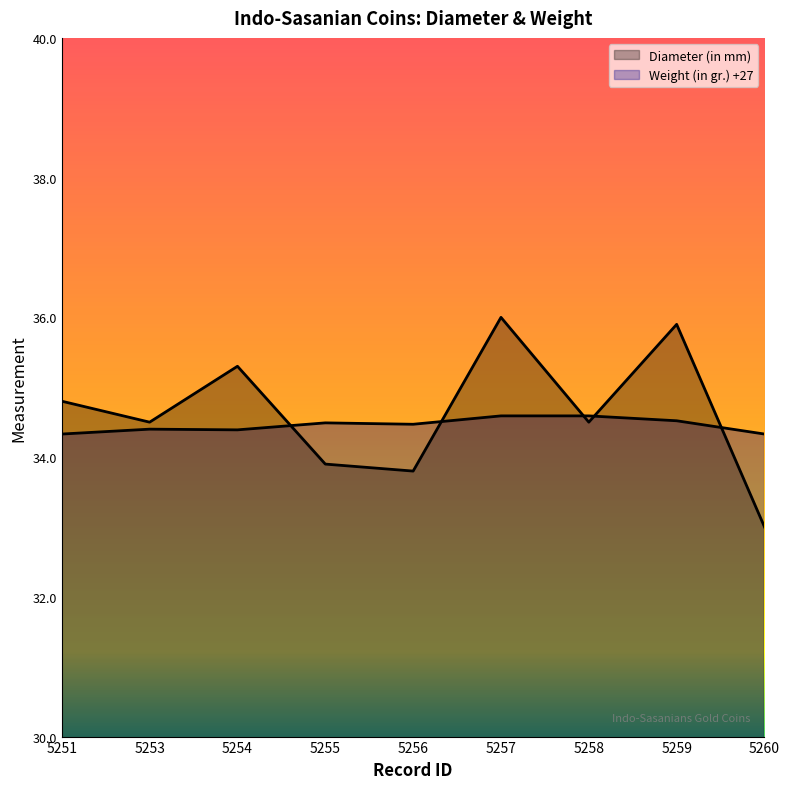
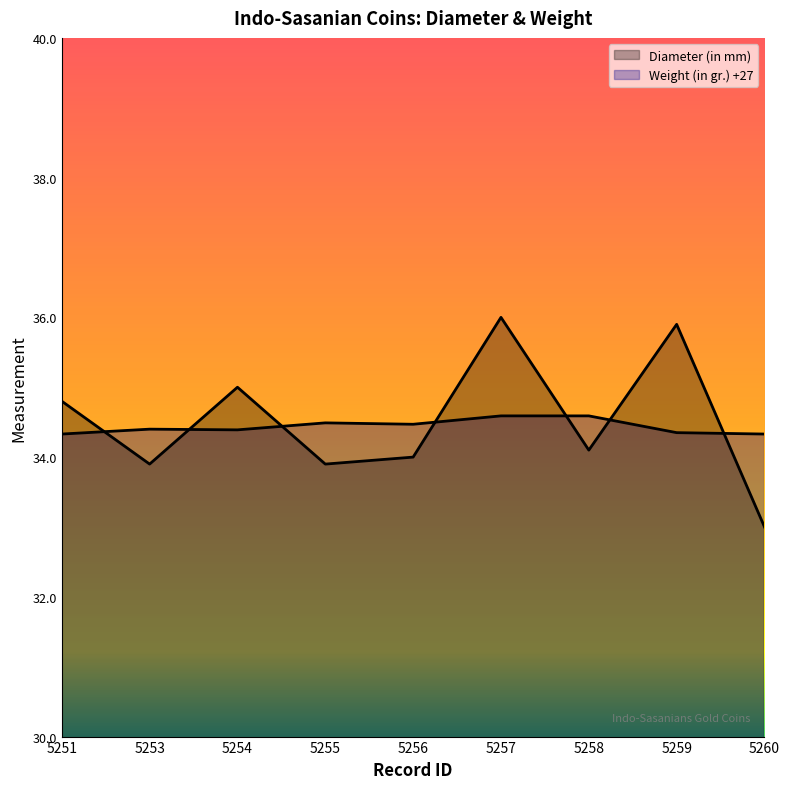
  {
    "Diameter (in mm)": {
      "5251": 34.8,
-     "5253": 34.5,
-     "5254": 35.3,
+     "5253": 33.9,
+     "5254": 35.0,
      "5255": 33.9,
-     "5256": 33.8,
+     "5256": 34.0,
      "5257": 36.0,
-     "5258": 34.5,
+     "5258": 34.1,
      "5259": 35.9,
      "5260": 33.0
    },
    "Weight (in gr.) +27": {
      "5251": 34.3,
      "5253": 34.4,
      "5254": 34.4,
      "5255": 34.5,
      "5256": 34.5,
      "5257": 34.6,
      "5258": 34.6,
-     "5259": 34.5,
+     "5259": 34.4,
      "5260": 34.3
    }
  }
